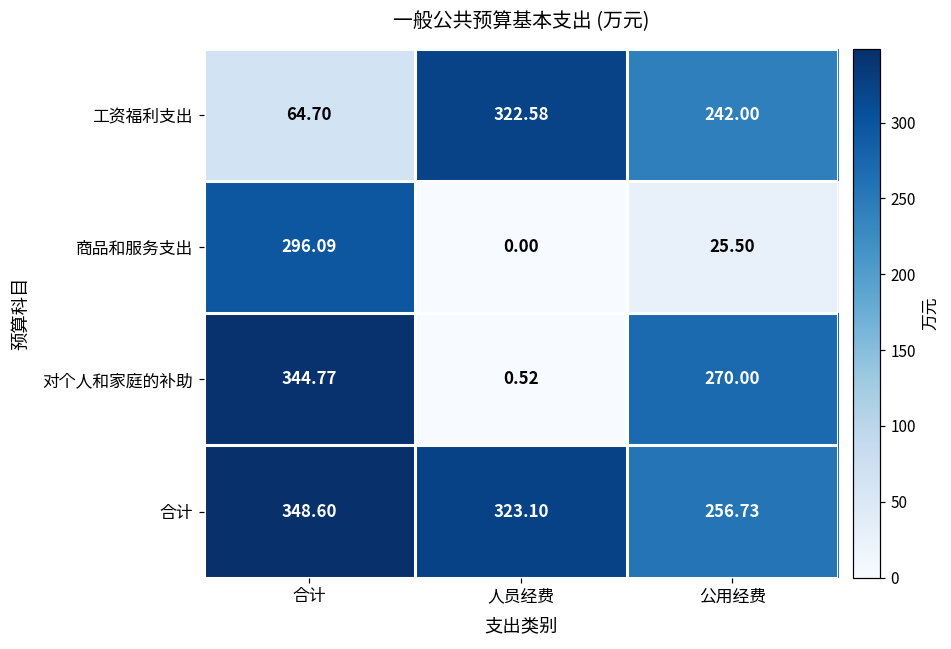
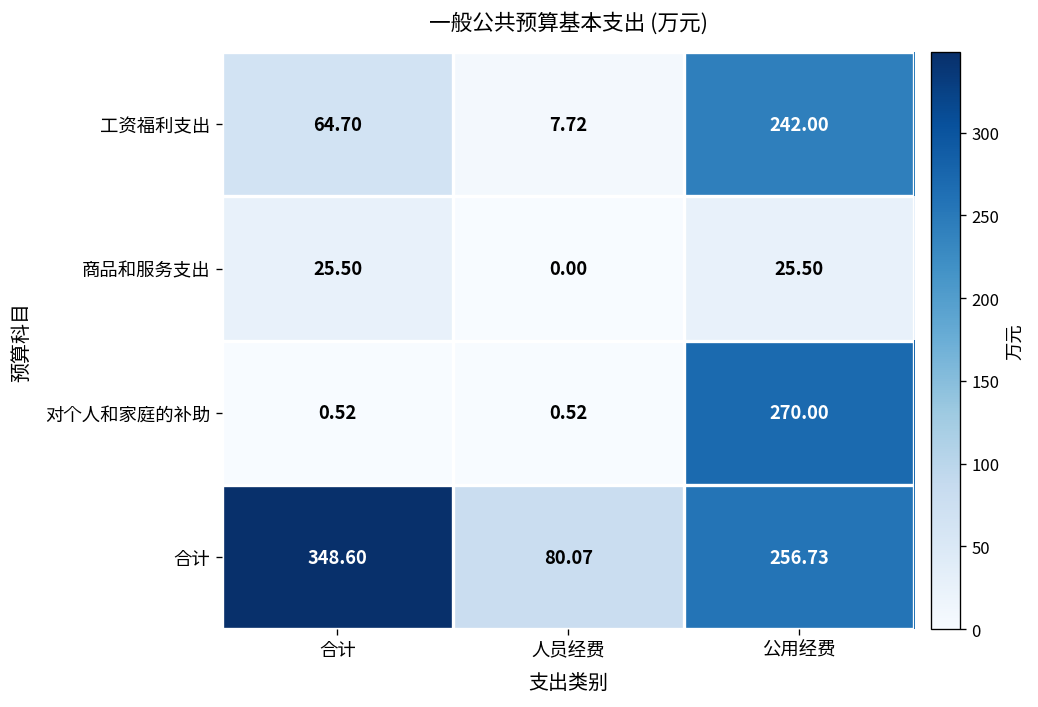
  {
    "工资福利支出": {
      "合计": 64.70,
-     "人员经费": 322.58,
+     "人员经费": 7.72,
      "公用经费": 242.00
    },
    "商品和服务支出": {
-     "合计": 296.09,
+     "合计": 25.50,
      "人员经费": 0.00,
      "公用经费": 25.50
    },
    "对个人和家庭的补助": {
-     "合计": 344.77,
+     "合计": 0.52,
      "人员经费": 0.52,
      "公用经费": 270.00
    },
    "合计": {
      "合计": 348.60,
-     "人员经费": 323.10,
+     "人员经费": 80.07,
      "公用经费": 256.73
    }
  }
